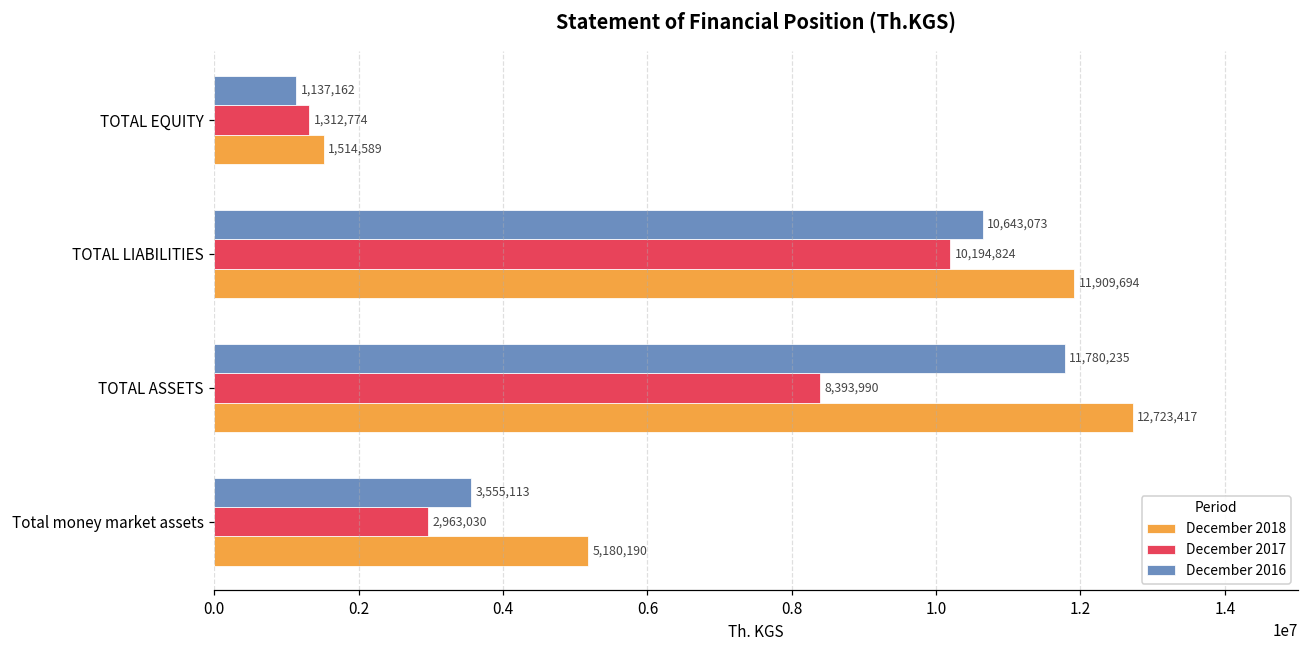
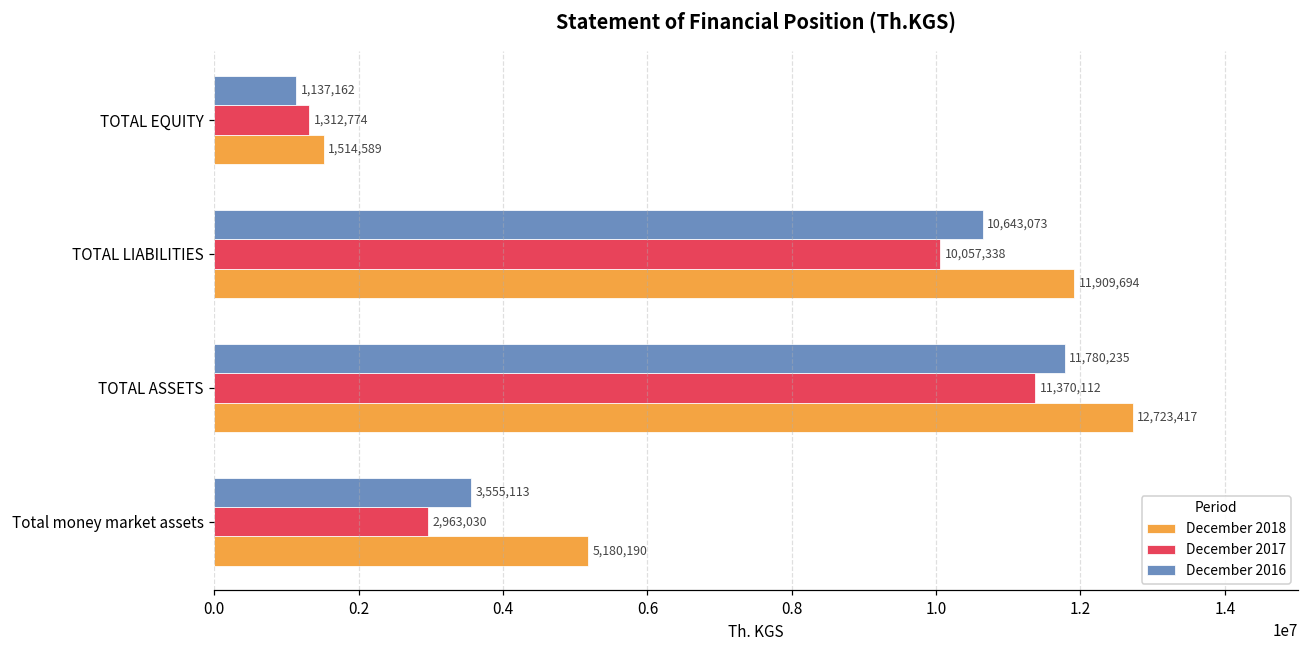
  {
    "December 2018": {
      "TOTAL EQUITY": "1,514,589",
      "TOTAL LIABILITIES": "11,909,694",
      "TOTAL ASSETS": "12,723,417",
      "Total money market assets": "5,180,190"
    },
    "December 2017": {
      "TOTAL EQUITY": "1,312,774",
-     "TOTAL LIABILITIES": "10,194,824",
-     "TOTAL ASSETS": "8,393,990",
+     "TOTAL LIABILITIES": "10,057,338",
+     "TOTAL ASSETS": "11,370,112",
      "Total money market assets": "2,963,030"
    },
    "December 2016": {
      "TOTAL EQUITY": "1,137,162",
      "TOTAL LIABILITIES": "10,643,073",
      "TOTAL ASSETS": "11,780,235",
      "Total money market assets": "3,555,113"
    }
  }
